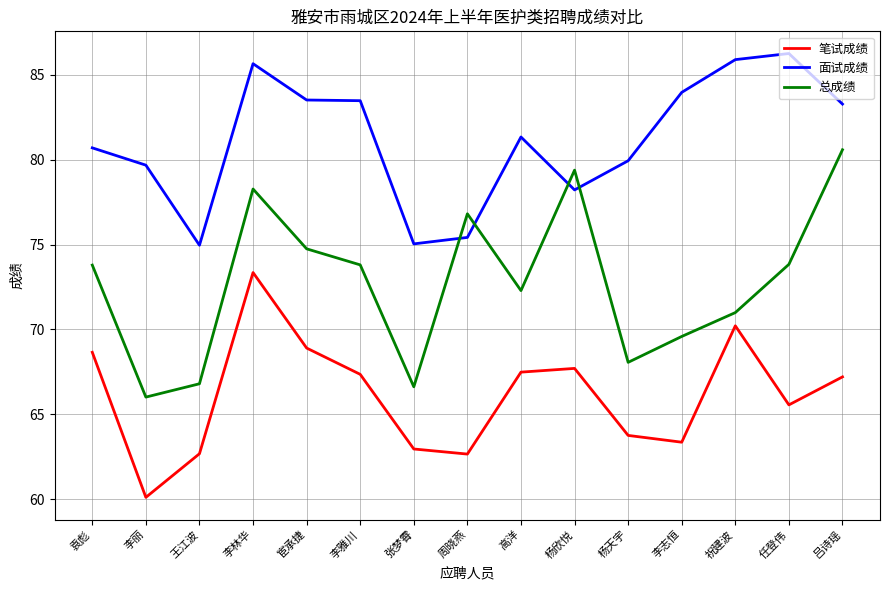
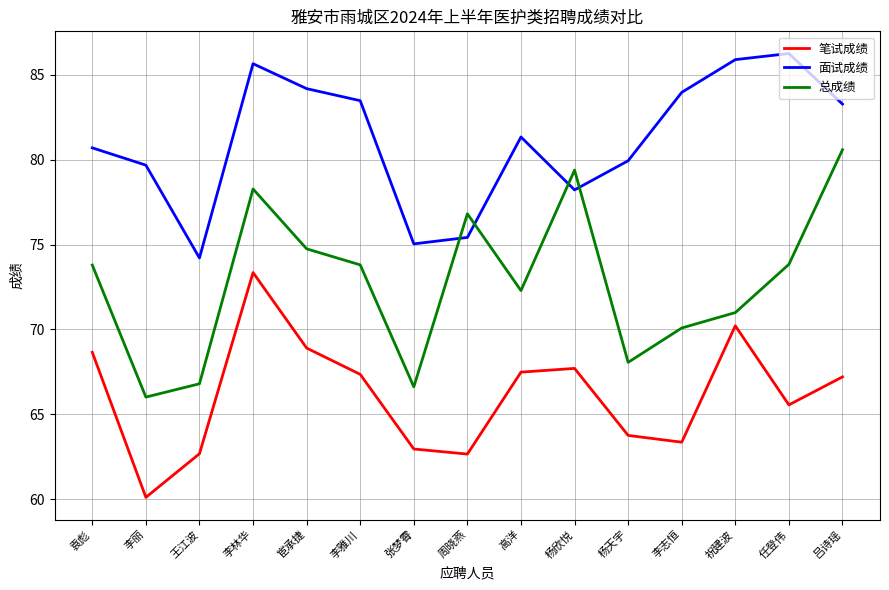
  {
    "笔试成绩": {
      "袁彪": 68.7,
      "李丽": 60.1,
      "王江波": 62.7,
      "李林华": 73.4,
      "宦承捷": 68.9,
      "李雅川": 67.4,
      "张梦霄": 63.0,
      "周晓燕": 62.7,
      "高洋": 67.5,
      "杨欣悦": 67.7,
      "杨天宇": 63.8,
      "李志恒": 63.4,
      "祝建波": 70.2,
      "任登伟": 65.6,
      "吕诗瑶": 67.2
    },
    "面试成绩": {
      "袁彪": 80.7,
      "李丽": 79.7,
-     "王江波": 75.0,
+     "王江波": 74.2,
      "李林华": 85.7,
-     "宦承捷": 83.5,
+     "宦承捷": 84.2,
      "李雅川": 83.5,
      "张梦霄": 75.0,
      "周晓燕": 75.4,
      "高洋": 81.3,
      "杨欣悦": 78.2,
      "杨天宇": 79.9,
      "李志恒": 84.0,
      "祝建波": 85.9,
      "吕诗瑶": 83.3
    },
    "总成绩": {
      "袁彪": 73.8,
      "李丽": 66.0,
      "王江波": 66.8,
      "李林华": 78.3,
      "宦承捷": 74.7,
      "李雅川": 73.8,
      "张梦霄": 66.6,
      "周晓燕": 76.8,
      "高洋": 72.3,
      "杨欣悦": 79.4,
      "杨天宇": 68.1,
-     "李志恒": 69.6,
+     "李志恒": 70.1,
      "祝建波": 71.0,
      "任登伟": 73.8,
      "吕诗瑶": 80.6
    }
  }
